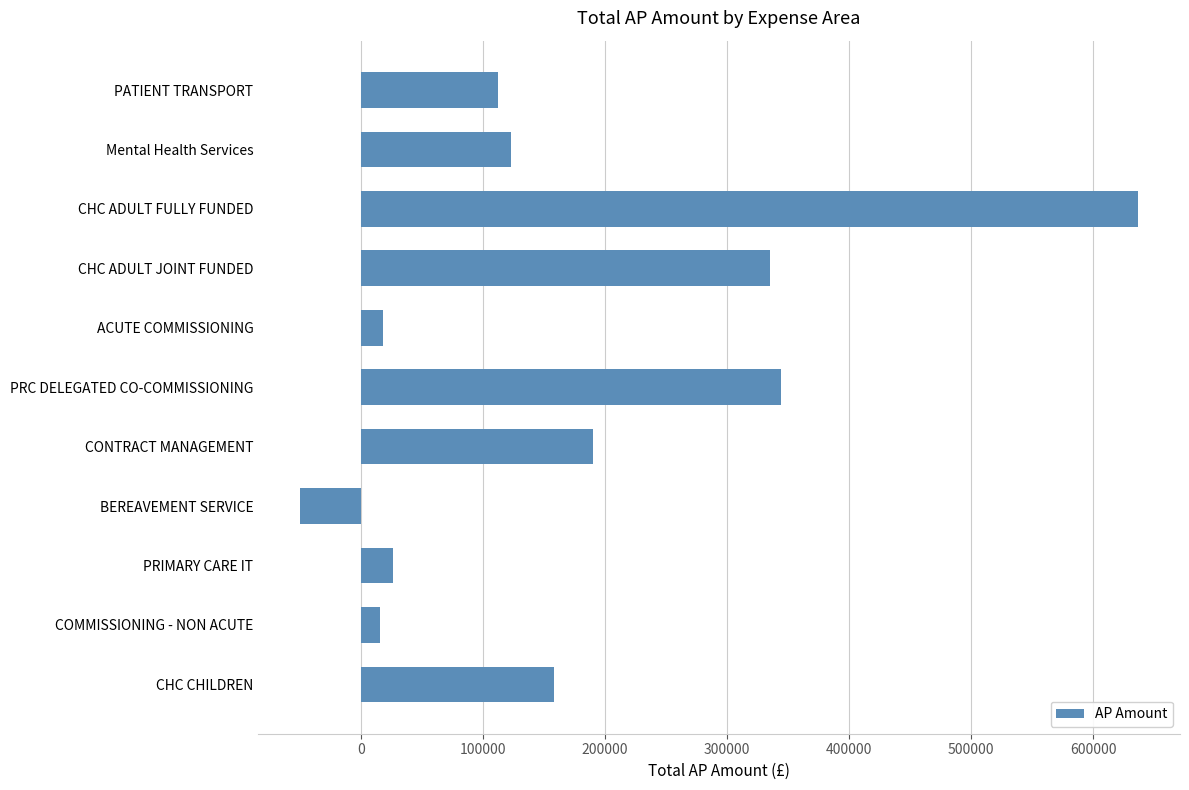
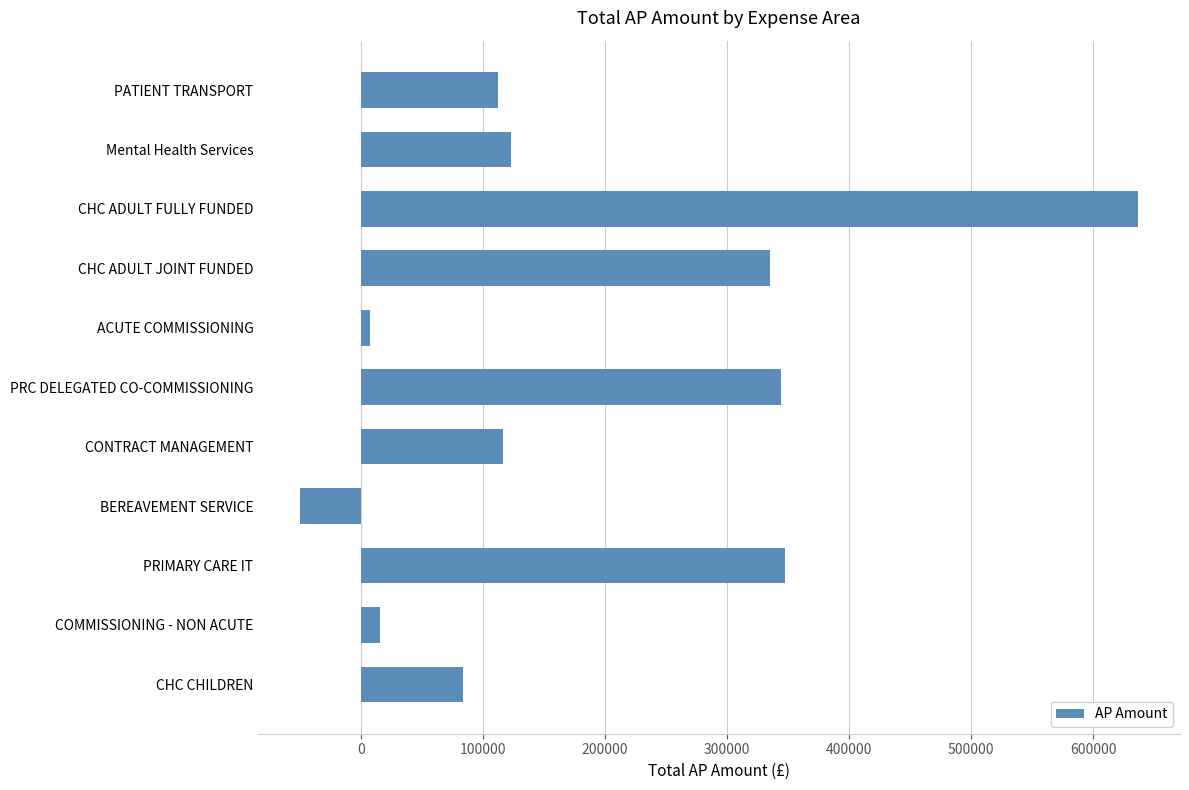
  {
    "PATIENT TRANSPORT": 112000,
    "Mental Health Services": 122000,
    "CHC ADULT FULLY FUNDED": 637000,
    "CHC ADULT JOINT FUNDED": 335000,
-   "ACUTE COMMISSIONING": 18000,
+   "ACUTE COMMISSIONING": 7000,
    "PRC DELEGATED CO-COMMISSIONING": 344000,
-   "CONTRACT MANAGEMENT": 190000,
+   "CONTRACT MANAGEMENT": 117000,
    "BEREAVEMENT SERVICE": -50000,
-   "PRIMARY CARE IT": 26000,
+   "PRIMARY CARE IT": 347000,
    "COMMISSIONING - NON ACUTE": 15000,
-   "CHC CHILDREN": 158000
+   "CHC CHILDREN": 84000
  }
